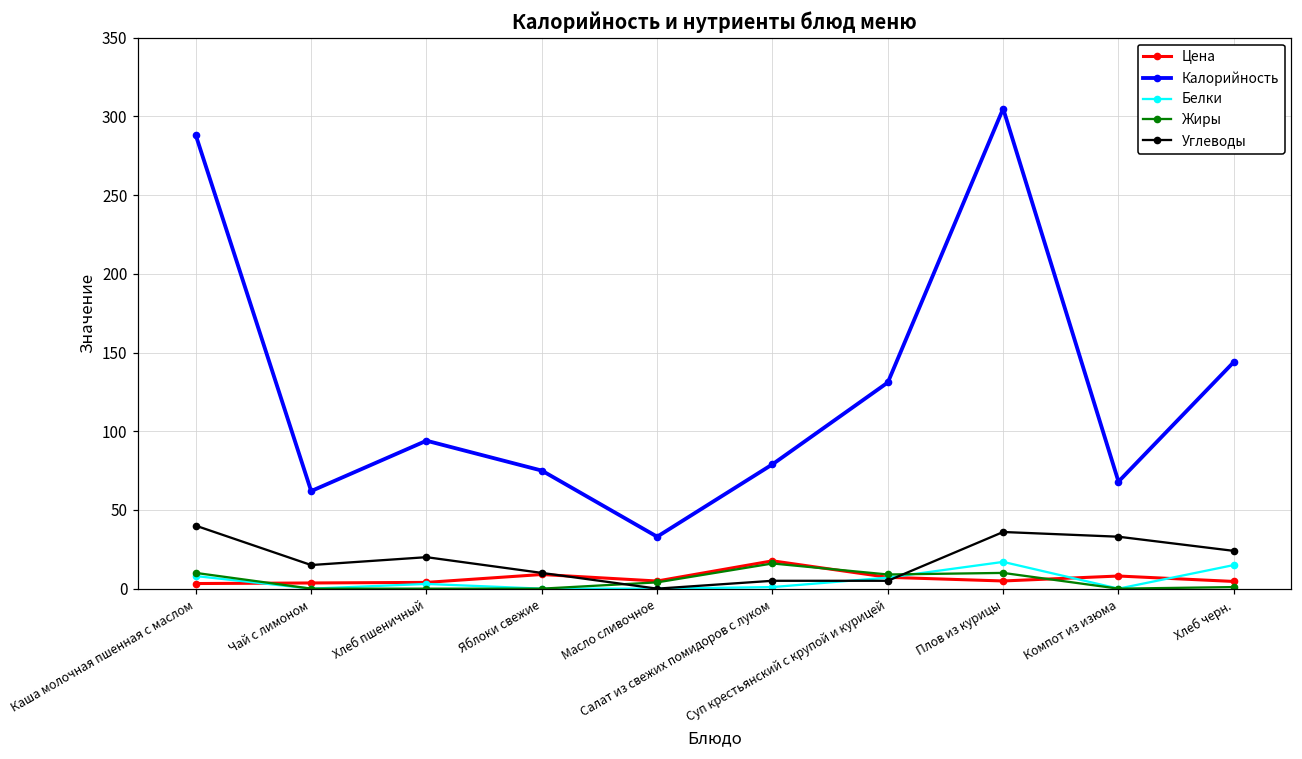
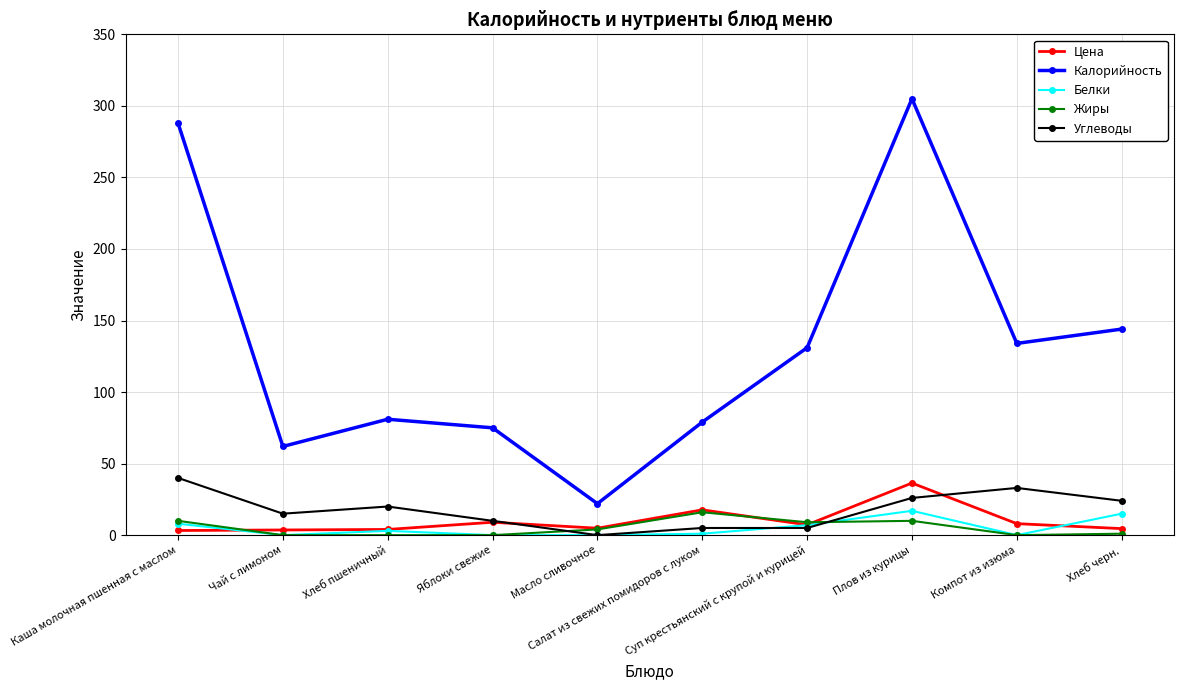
  {
    "Цена": {
      "Каша молочная пшенная с маслом": 3,
      "Чай с лимоном": 4,
-     "Плов из курицы": 5,
+     "Плов из курицы": 36,
      "Компот из изюма": 8,
      "Хлеб черн.": 5
    },
    "Калорийность": {
      "Каша молочная пшенная с маслом": 288,
      "Чай с лимоном": 62,
-     "Хлеб пшеничный": 94,
+     "Хлеб пшеничный": 81,
      "Яблоки свежие": 75,
-     "Масло сливочное": 33,
+     "Масло сливочное": 22,
      "Салат из свежих помидоров с луком": 79,
      "Суп крестьянский с крупой и курицей": 131,
      "Плов из курицы": 305,
-     "Компот из изюма": 68,
+     "Компот из изюма": 134,
      "Хлеб черн.": 144
    },
    "Белки": {
      "Каша молочная пшенная с маслом": 8,
      "Салат из свежих помидоров с луком": 1,
      "Плов из курицы": 17,
      "Хлеб черн.": 15
    },
    "Жиры": {
      "Каша молочная пшенная с маслом": 10,
      "Хлеб пшеничный": 0,
      "Плов из курицы": 10,
      "Хлеб черн.": 1
    },
    "Углеводы": {
      "Каша молочная пшенная с маслом": 40,
      "Чай с лимоном": 15,
      "Хлеб пшеничный": 20,
      "Салат из свежих помидоров с луком": 5,
      "Суп крестьянский с крупой и курицей": 5,
-     "Плов из курицы": 36,
+     "Плов из курицы": 26,
      "Компот из изюма": 33,
      "Хлеб черн.": 24
    }
  }
